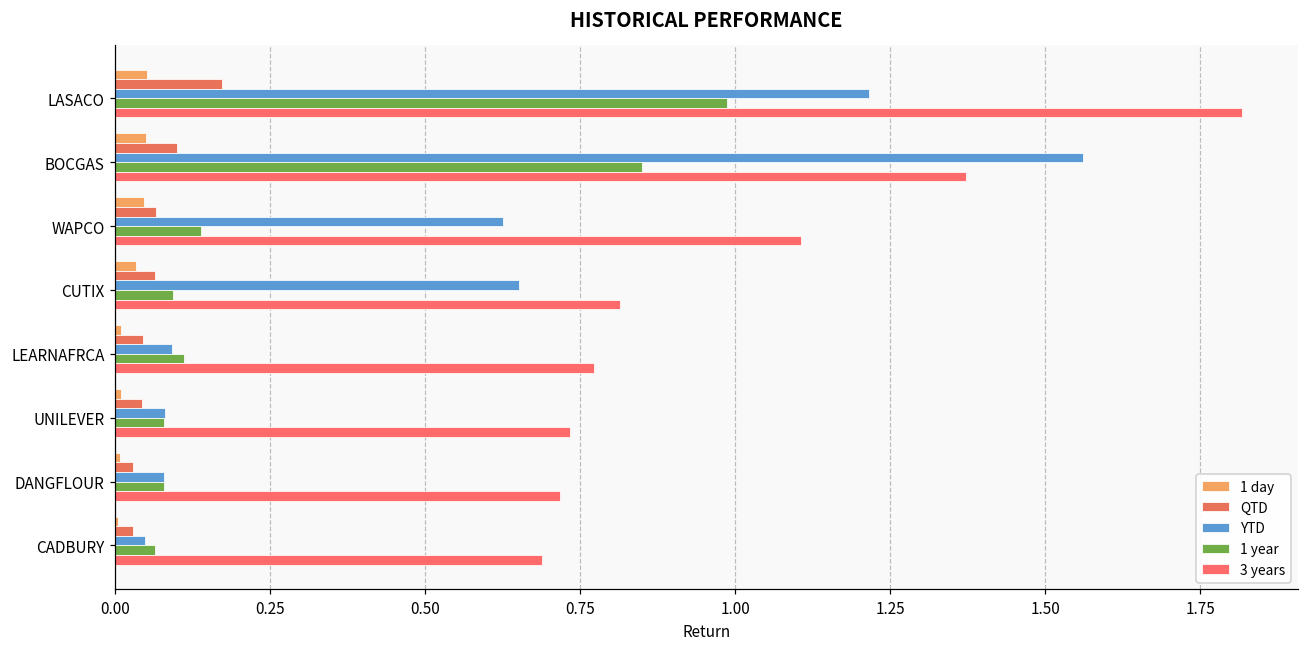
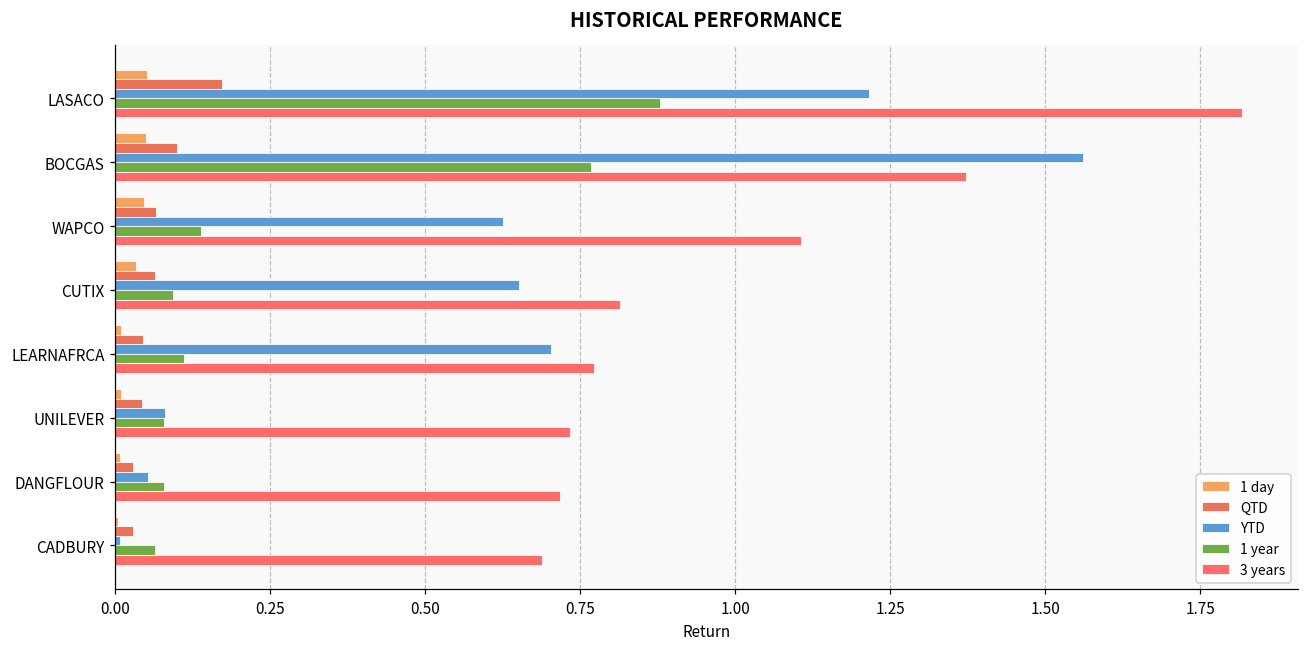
  {
    "YTD": {
      "LASACO": 1.22,
      "BOCGAS": 1.56,
      "WAPCO": 0.63,
      "CUTIX": 0.65,
-     "LEARNAFRCA": 0.09,
+     "LEARNAFRCA": 0.70,
      "UNILEVER": 0.08,
-     "DANGFLOUR": 0.08,
-     "CADBURY": 0.05
+     "DANGFLOUR": 0.05,
+     "CADBURY": 0.01
    },
    "1 year": {
-     "LASACO": 0.99,
-     "BOCGAS": 0.85,
+     "LASACO": 0.88,
+     "BOCGAS": 0.77,
      "WAPCO": 0.14,
      "CUTIX": 0.09,
      "LEARNAFRCA": 0.11,
      "UNILEVER": 0.08,
      "DANGFLOUR": 0.08,
      "CADBURY": 0.06
    }
  }
